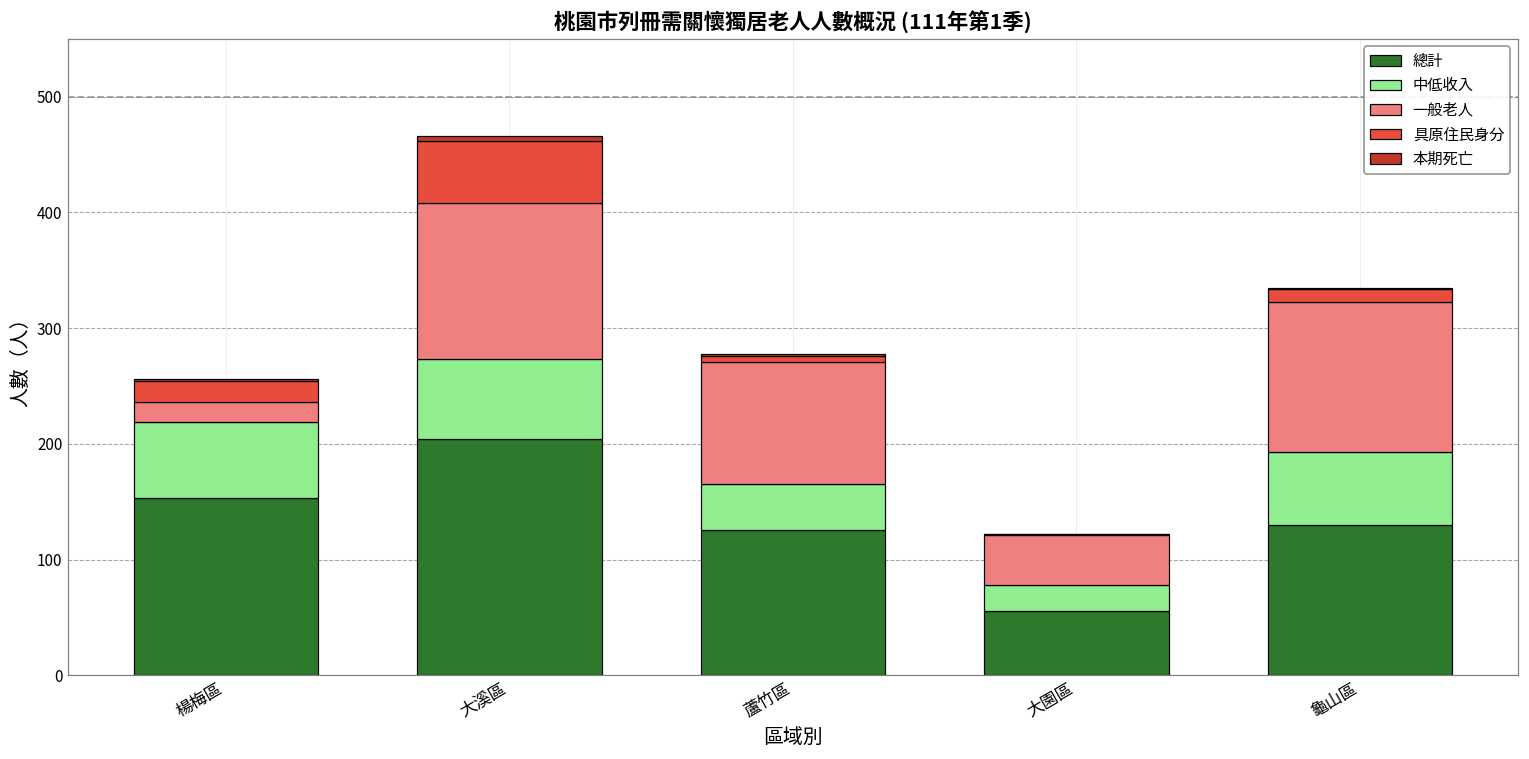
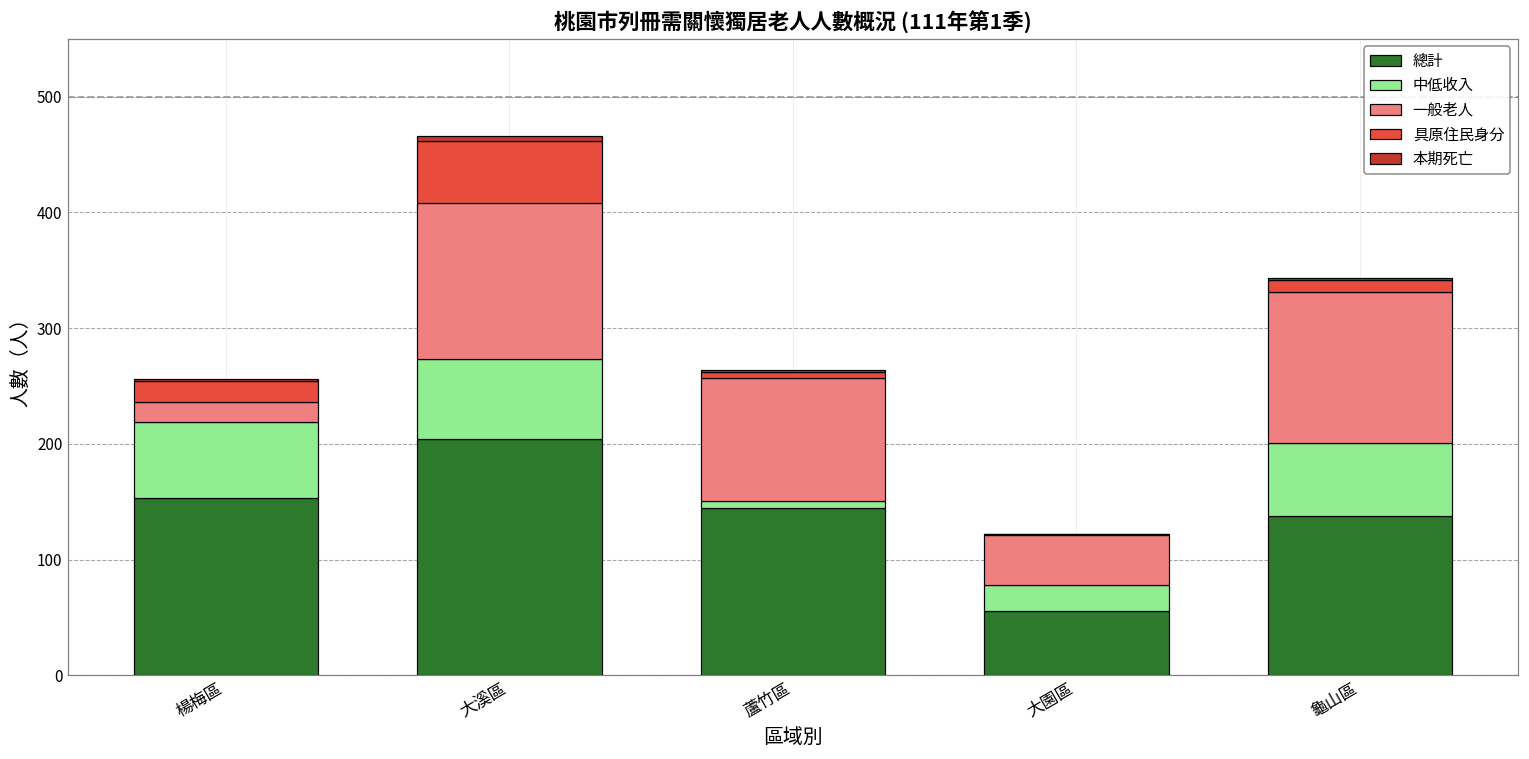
  {
    "總計": {
      "楊梅區": 153,
      "大溪區": 204,
-     "蘆竹區": 126,
+     "蘆竹區": 145,
      "大園區": 56,
-     "龜山區": 130
+     "龜山區": 138
    },
    "中低收入": {
      "楊梅區": 66,
      "大溪區": 69,
-     "蘆竹區": 39,
+     "蘆竹區": 6,
      "大園區": 22,
      "龜山區": 63
    },
    "一般老人": {
      "楊梅區": 17,
      "大溪區": 135,
      "蘆竹區": 106,
      "大園區": 43,
      "龜山區": 130
    }
  }
